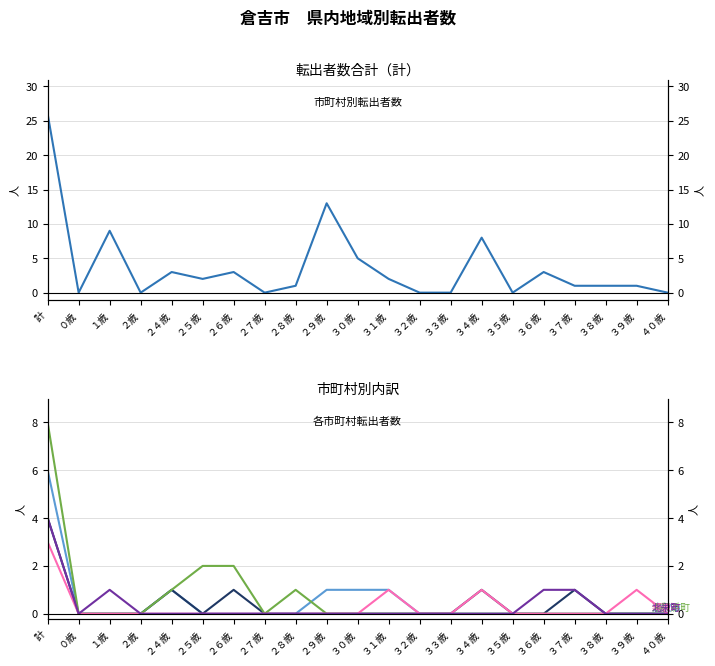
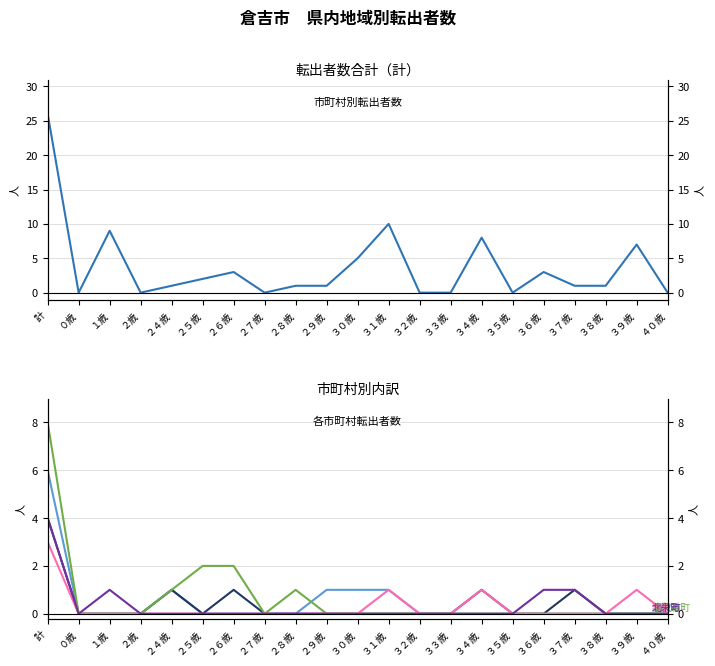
  {
    "転出者数合計（計）": {
      "計": 26,
      "０歳": 0,
      "１歳": 9,
      "２歳": 0,
-     "２４歳": 3,
+     "２４歳": 1,
      "２５歳": 2,
      "２６歳": 3,
      "２７歳": 0,
      "２８歳": 1,
-     "２９歳": 13,
+     "２９歳": 1,
      "３０歳": 5,
-     "３１歳": 2,
+     "３１歳": 10,
      "３２歳": 0,
      "３３歳": 0,
      "３４歳": 8,
      "３５歳": 0,
      "３６歳": 3,
      "３７歳": 1,
      "３８歳": 1,
-     "３９歳": 1,
+     "３９歳": 7,
      "４０歳": 0
    }
  }
